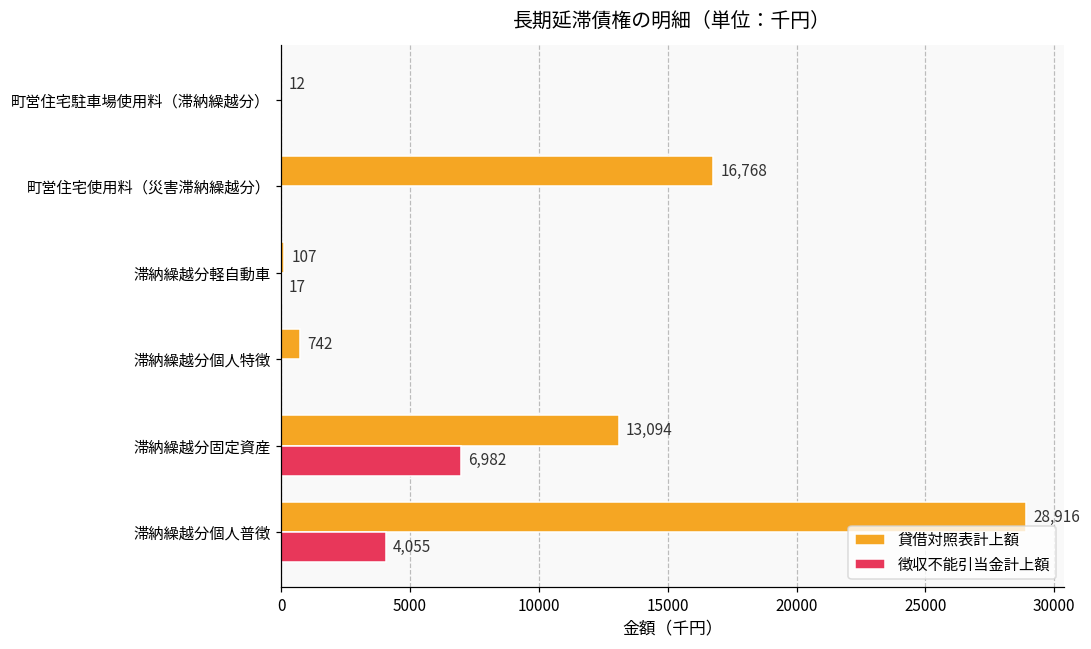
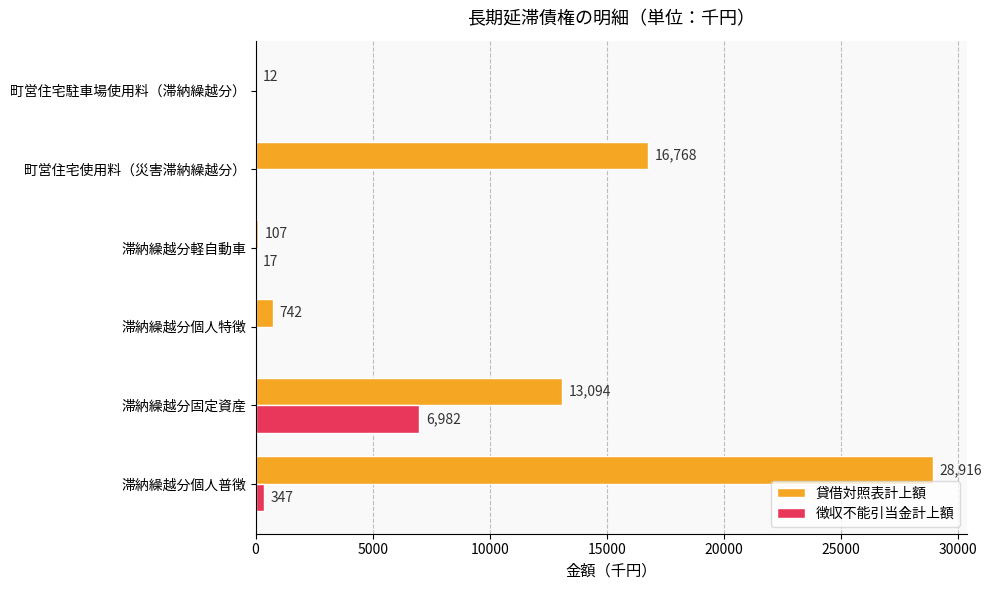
  {
    "貸借対照表計上額": {
      "町営住宅駐車場使用料（滞納繰越分）": "12",
      "町営住宅使用料（災害滞納繰越分）": "16,768",
      "滞納繰越分軽自動車": "107",
      "滞納繰越分個人特徴": "742",
      "滞納繰越分固定資産": "13,094",
      "滞納繰越分個人普徴": "28,916"
    },
    "徴収不能引当金計上額": {
      "滞納繰越分軽自動車": "17",
      "滞納繰越分固定資産": "6,982",
-     "滞納繰越分個人普徴": "4,055"
+     "滞納繰越分個人普徴": "347"
    }
  }
